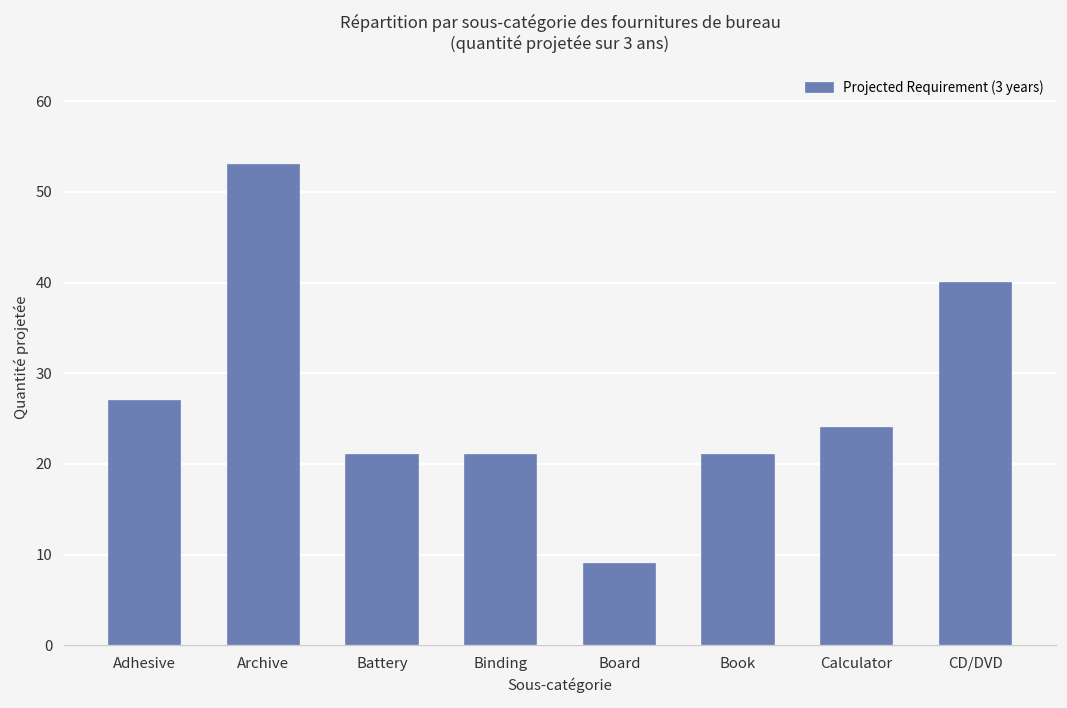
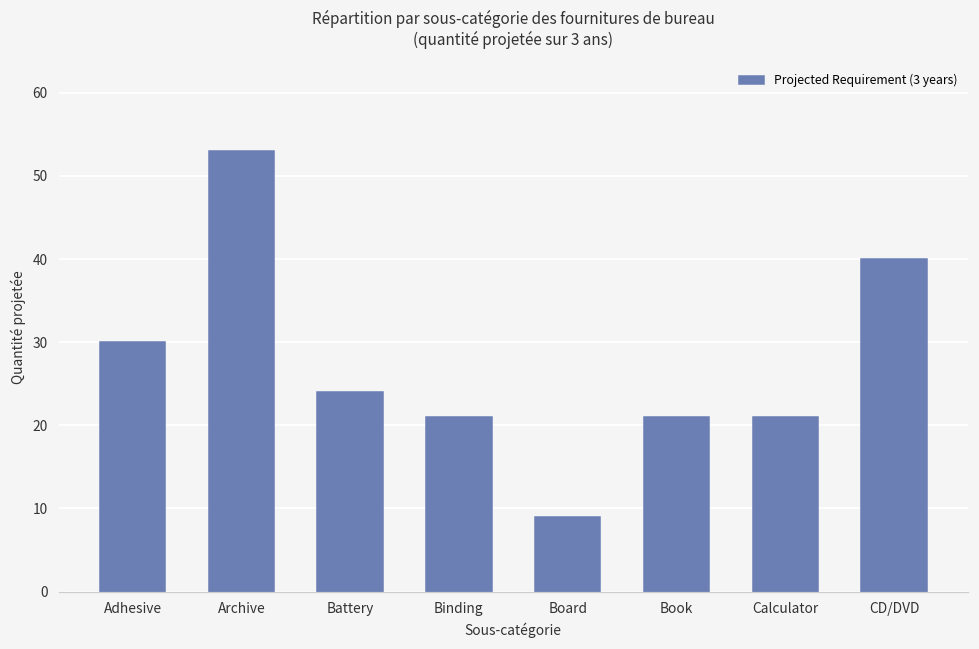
  {
-   "Adhesive": 27,
+   "Adhesive": 30,
    "Archive": 53,
-   "Battery": 21,
+   "Battery": 24,
    "Binding": 21,
    "Board": 9,
    "Book": 21,
-   "Calculator": 24,
+   "Calculator": 21,
    "CD/DVD": 40
  }
